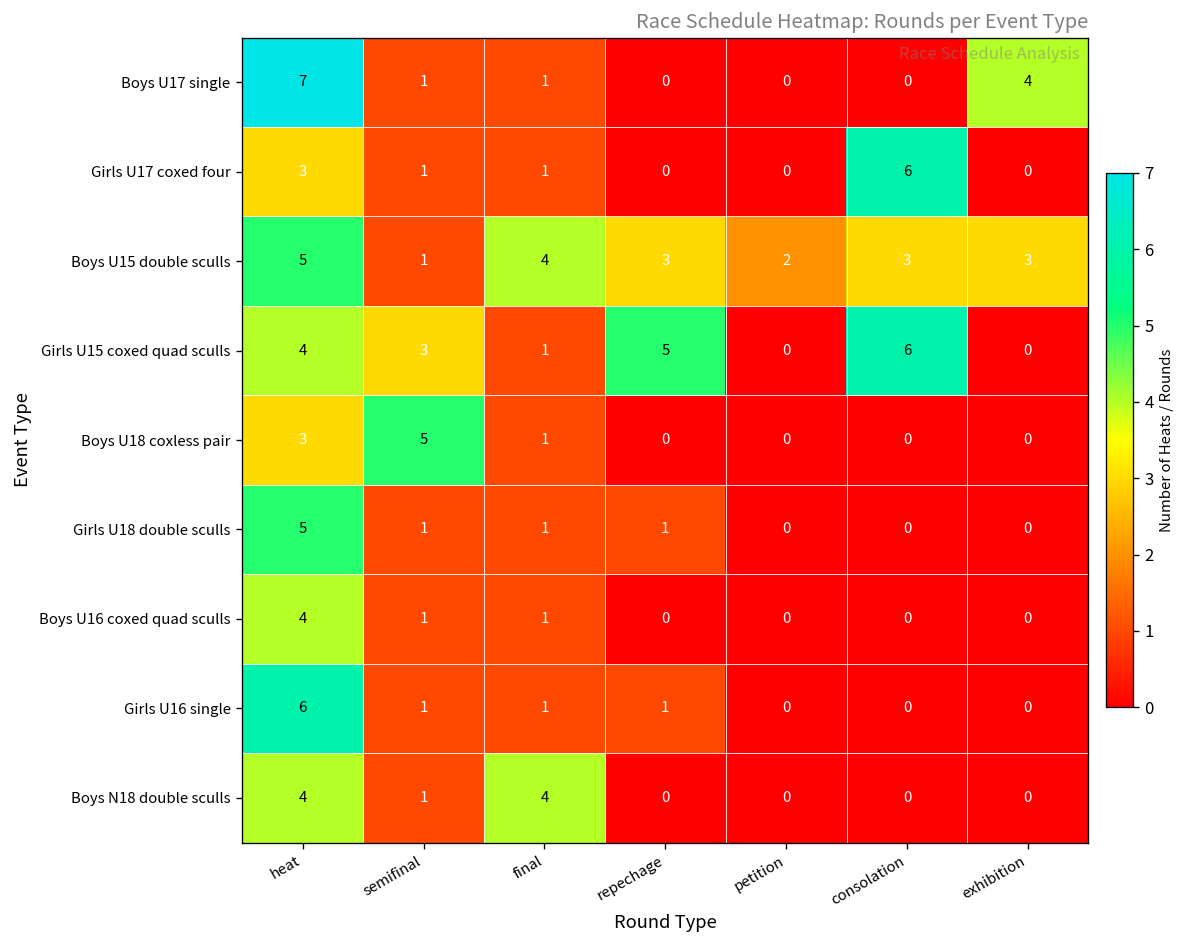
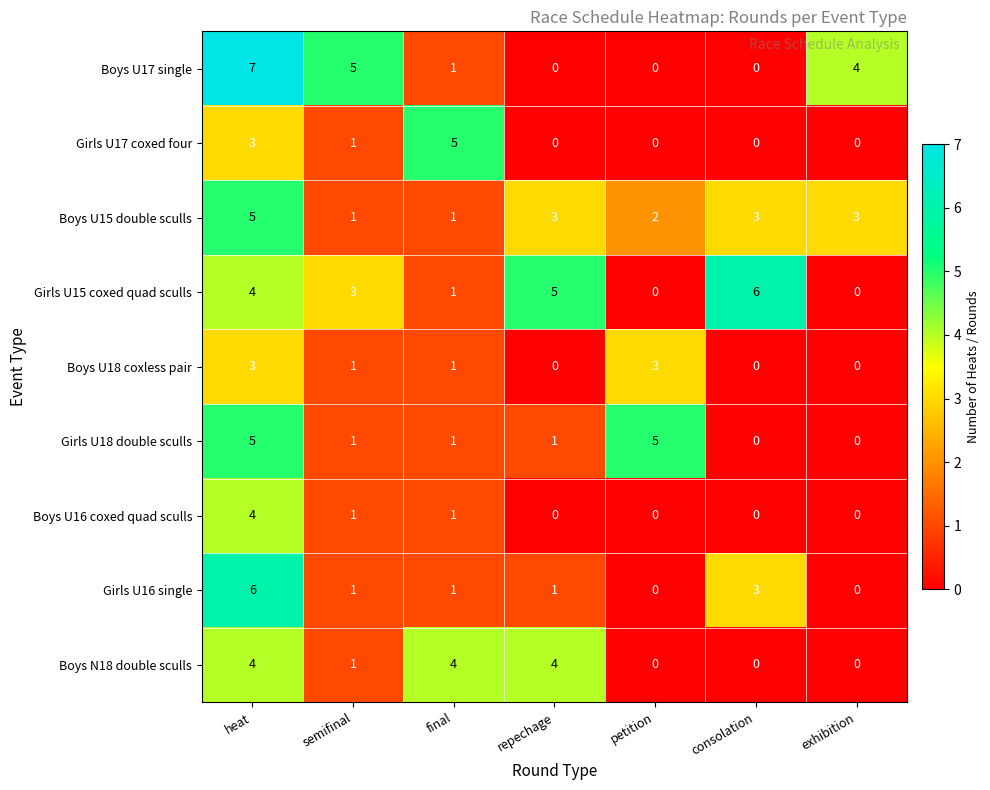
  {
    "Boys U17 single": {
      "heat": 7,
-     "semifinal": 1,
+     "semifinal": 5,
      "final": 1,
      "repechage": 0,
      "petition": 0,
      "consolation": 0
    },
    "Girls U17 coxed four": {
      "heat": 3,
      "semifinal": 1,
-     "final": 1,
+     "final": 5,
      "repechage": 0,
      "petition": 0,
-     "consolation": 6,
+     "consolation": 0,
      "exhibition": 0
    },
    "Boys U15 double sculls": {
      "heat": 5,
      "semifinal": 1,
-     "final": 4,
+     "final": 1,
      "repechage": 3,
      "petition": 2,
      "consolation": 3,
      "exhibition": 3
    },
    "Girls U15 coxed quad sculls": {
      "heat": 4,
      "semifinal": 3,
      "final": 1,
      "repechage": 5,
      "petition": 0,
      "consolation": 6,
      "exhibition": 0
    },
    "Boys U18 coxless pair": {
      "heat": 3,
-     "semifinal": 5,
+     "semifinal": 1,
      "final": 1,
      "repechage": 0,
-     "petition": 0,
+     "petition": 3,
      "consolation": 0,
      "exhibition": 0
    },
    "Girls U18 double sculls": {
      "heat": 5,
      "semifinal": 1,
      "final": 1,
      "repechage": 1,
-     "petition": 0,
+     "petition": 5,
      "consolation": 0,
      "exhibition": 0
    },
    "Boys U16 coxed quad sculls": {
      "heat": 4,
      "semifinal": 1,
      "final": 1,
      "repechage": 0,
      "petition": 0,
      "consolation": 0,
      "exhibition": 0
    },
    "Girls U16 single": {
      "heat": 6,
      "semifinal": 1,
      "final": 1,
      "repechage": 1,
      "petition": 0,
-     "consolation": 0,
+     "consolation": 3,
      "exhibition": 0
    },
    "Boys N18 double sculls": {
      "heat": 4,
      "semifinal": 1,
      "final": 4,
-     "repechage": 0,
+     "repechage": 4,
      "petition": 0,
      "consolation": 0,
      "exhibition": 0
    }
  }
